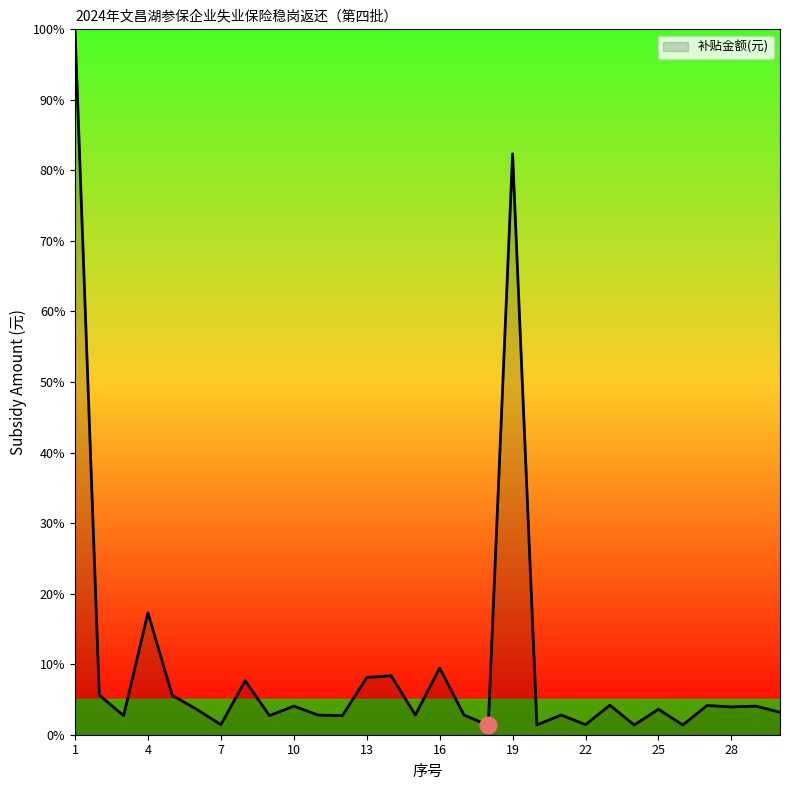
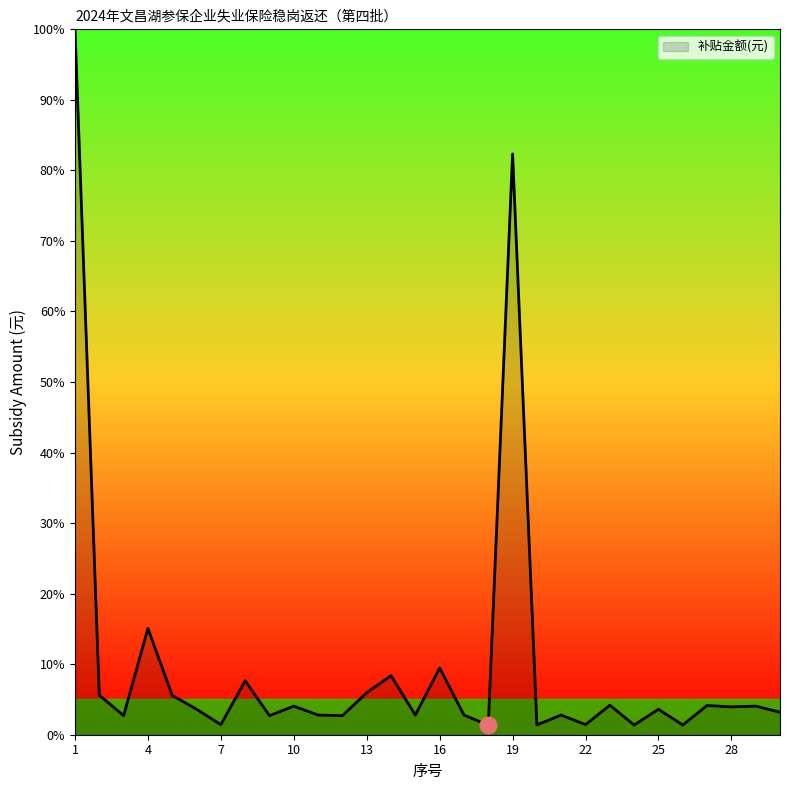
  {
    "补贴金额(元)": {
      "1": "100%",
-     "4": "17%",
-     "13": "8%",
+     "4": "15%",
+     "13": "6%",
      "16": "9%",
      "19": "82%"
    }
  }
